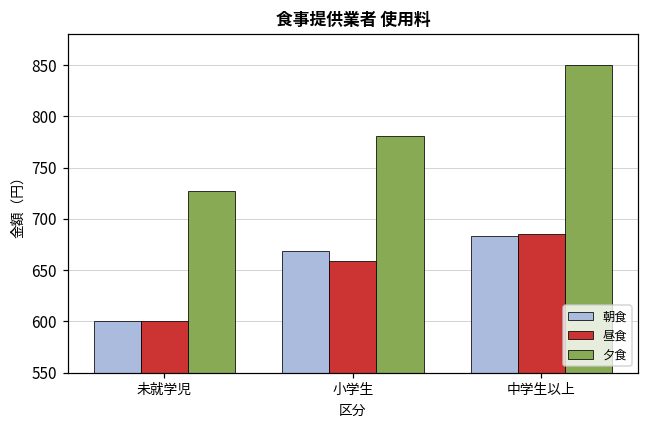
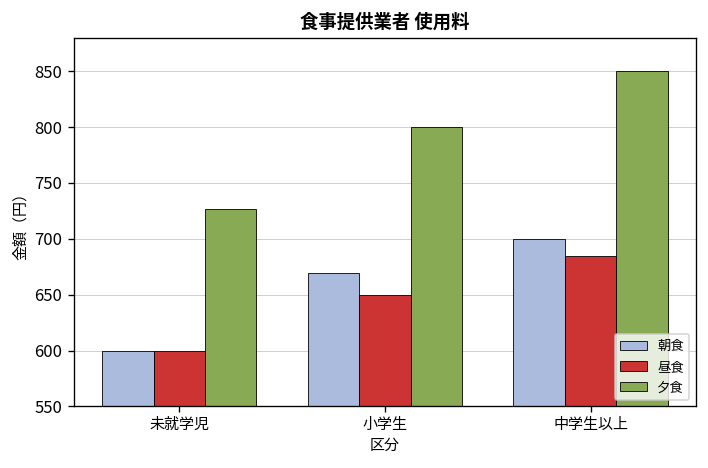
  {
    "朝食": {
      "未就学児": 600,
      "小学生": 670,
-     "中学生以上": 680
+     "中学生以上": 700
    },
    "昼食": {
      "未就学児": 600,
-     "小学生": 660,
+     "小学生": 650,
      "中学生以上": 690
    },
    "夕食": {
      "未就学児": 730,
-     "小学生": 780,
+     "小学生": 800,
      "中学生以上": 850
    }
  }
